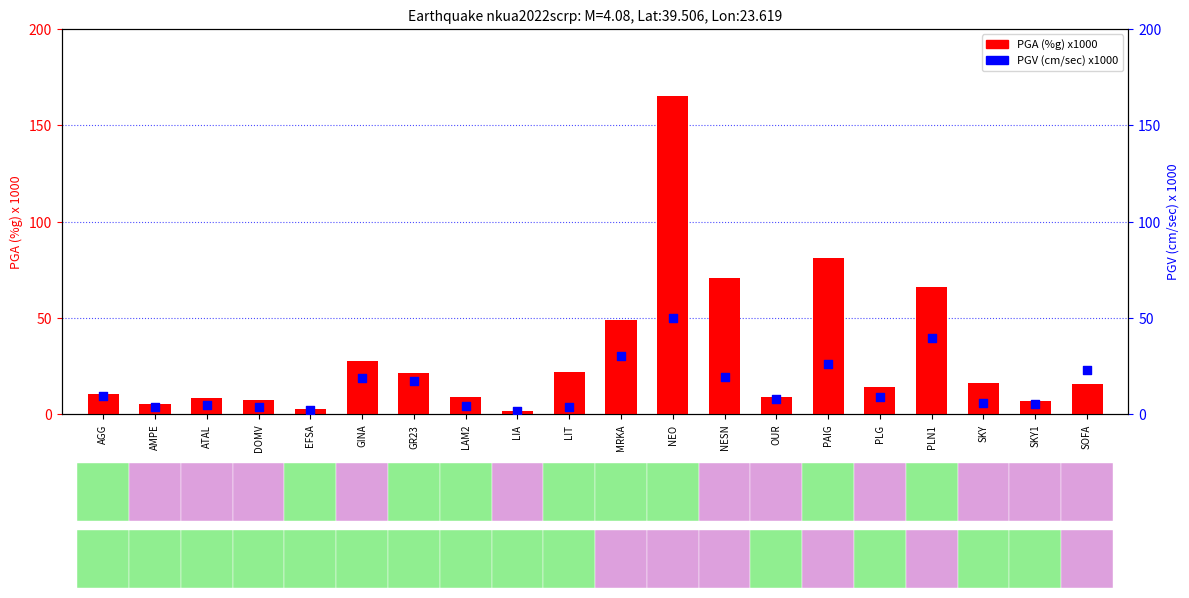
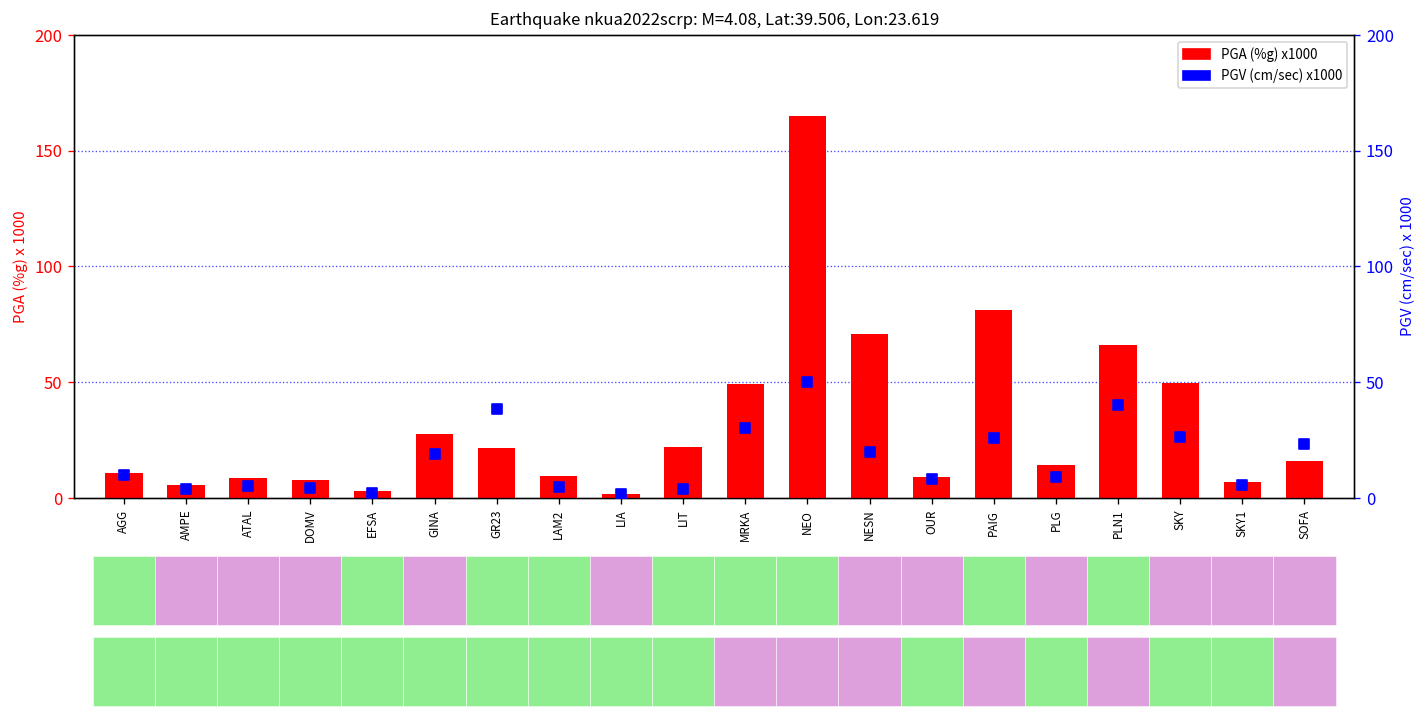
  {
    "PGA (%g) x1000": {
      "AGG": 11,
      "AMPE": 6,
      "ATAL": 9,
      "DOMV": 8,
      "EFSA": 3,
      "GINA": 28,
      "GR23": 22,
      "LAM2": 9,
      "LIA": 2,
      "LIT": 22,
      "MRKA": 49,
      "NEO": 165,
      "NESN": 71,
      "OUR": 9,
      "PAIG": 81,
      "PLG": 14,
      "PLN1": 66,
-     "SKY": 17,
+     "SKY": 49,
      "SKY1": 7,
      "SOFA": 16
    },
    "PGV (cm/sec) x1000": {
-     "GR23": 18,
-     "SKY": 6
+     "GR23": 38,
+     "SKY": 26
    }
  }
